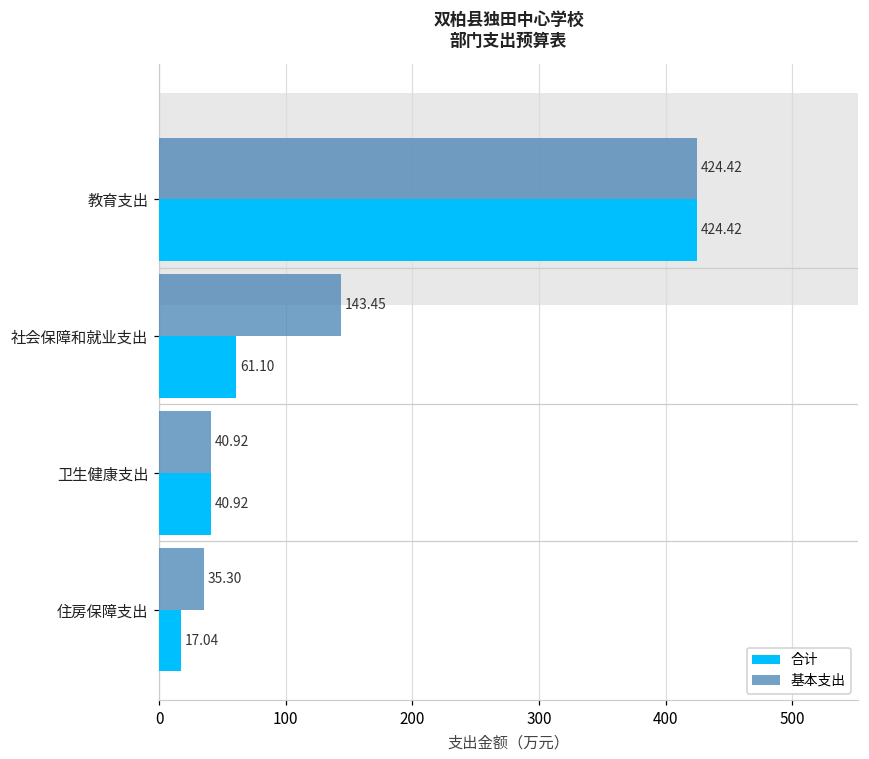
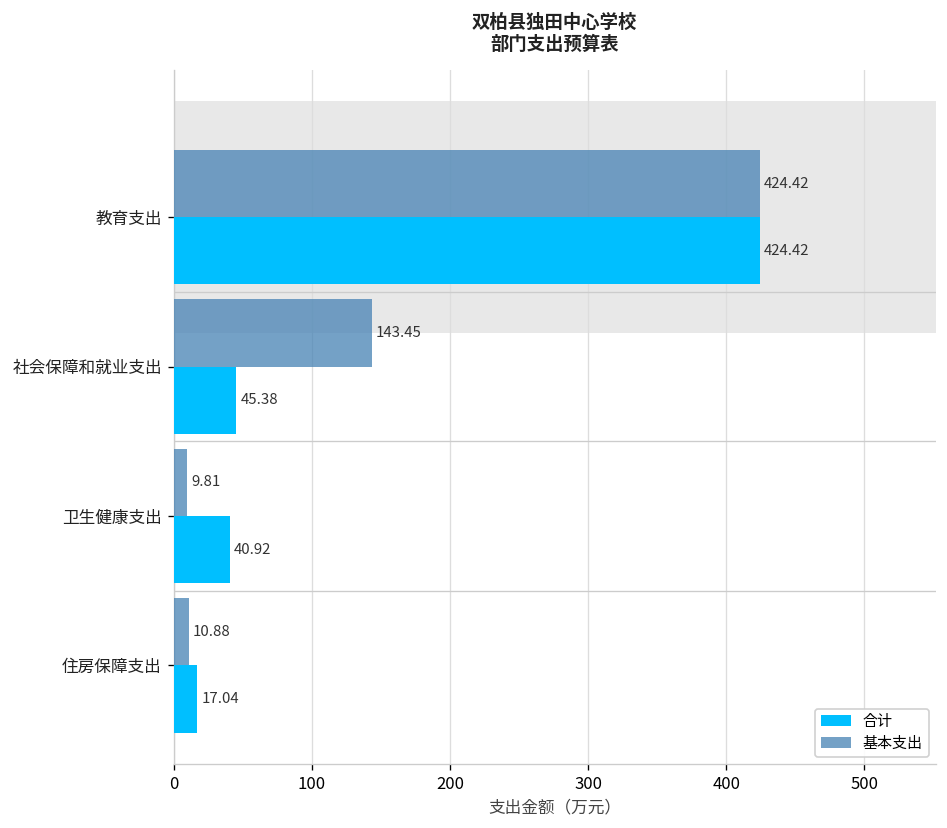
  {
    "合计": {
-     "社会保障和就业支出": 61.10,
+     "社会保障和就业支出": 45.38,
      "卫生健康支出": 40.92,
      "住房保障支出": 17.04
    },
    "基本支出": {
      "社会保障和就业支出": 143.45,
-     "卫生健康支出": 40.92,
-     "住房保障支出": 35.30
+     "卫生健康支出": 9.81,
+     "住房保障支出": 10.88
    }
  }
